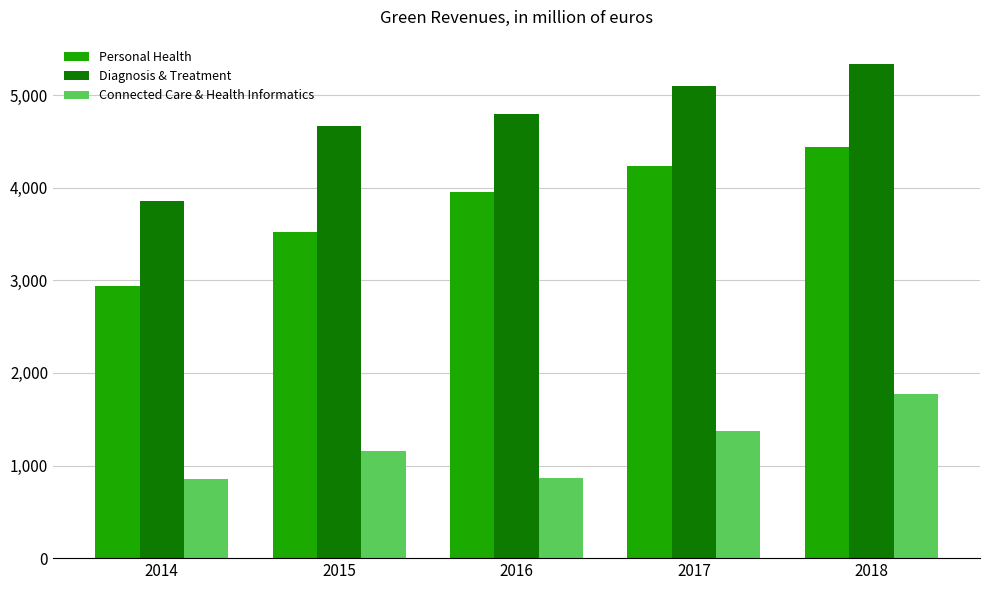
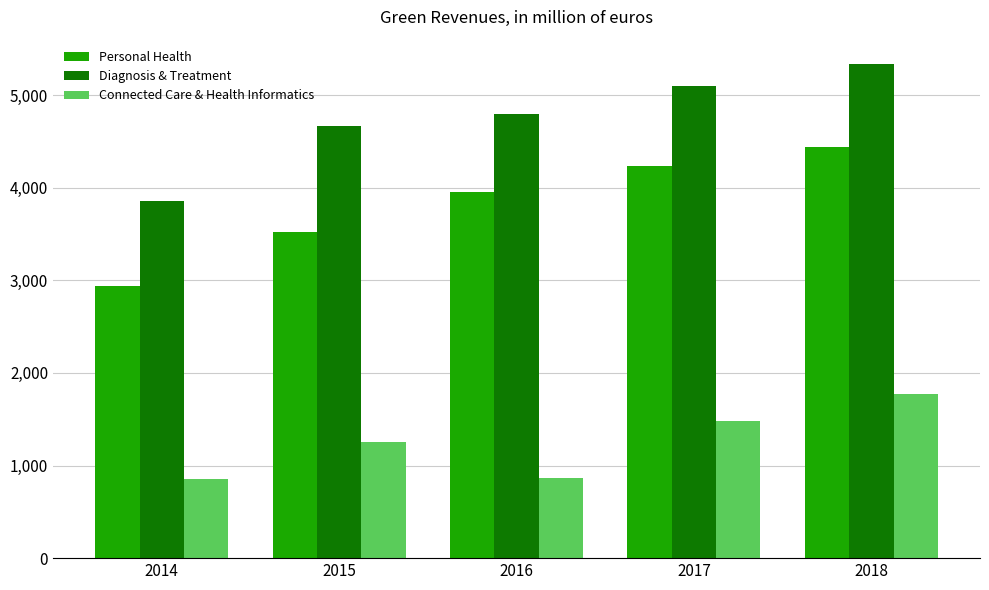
  {
    "Connected Care & Health Informatics": {
      "2014": "900",
-     "2015": "1,200",
+     "2015": "1,300",
      "2016": "900",
-     "2017": "1,400",
+     "2017": "1,500",
      "2018": "1,800"
    }
  }
